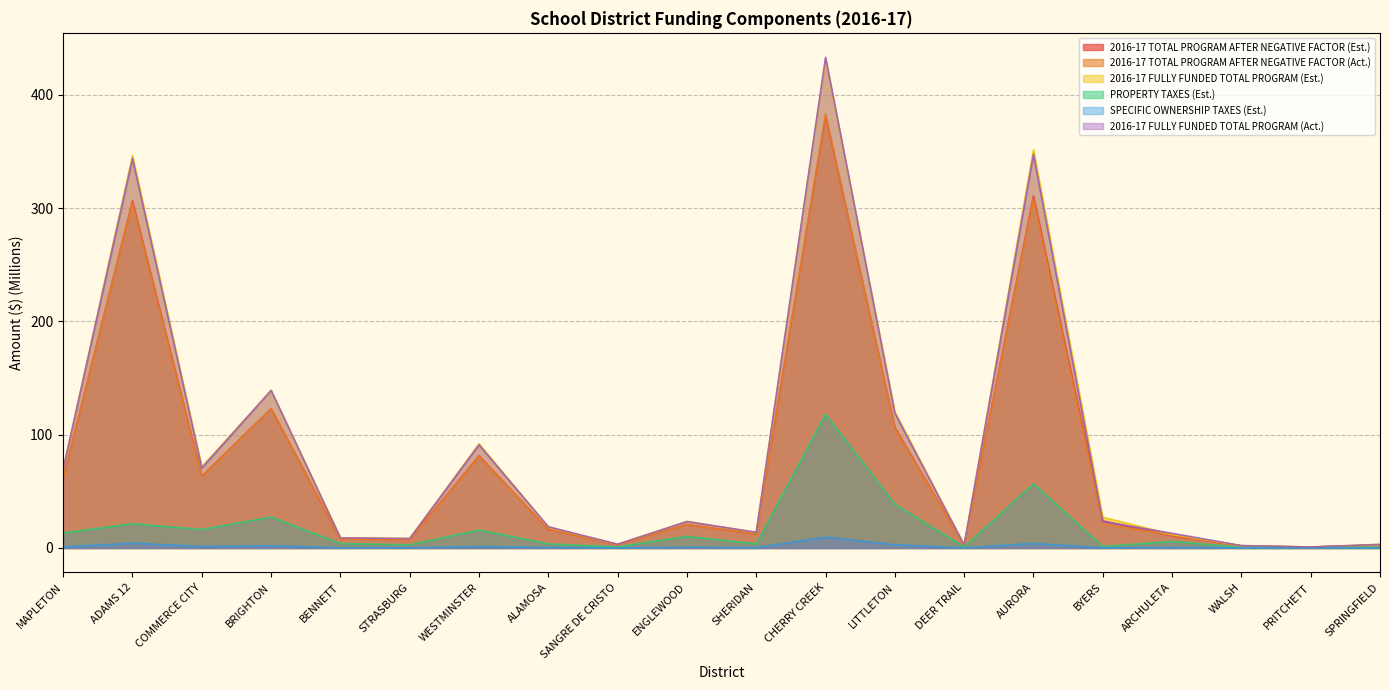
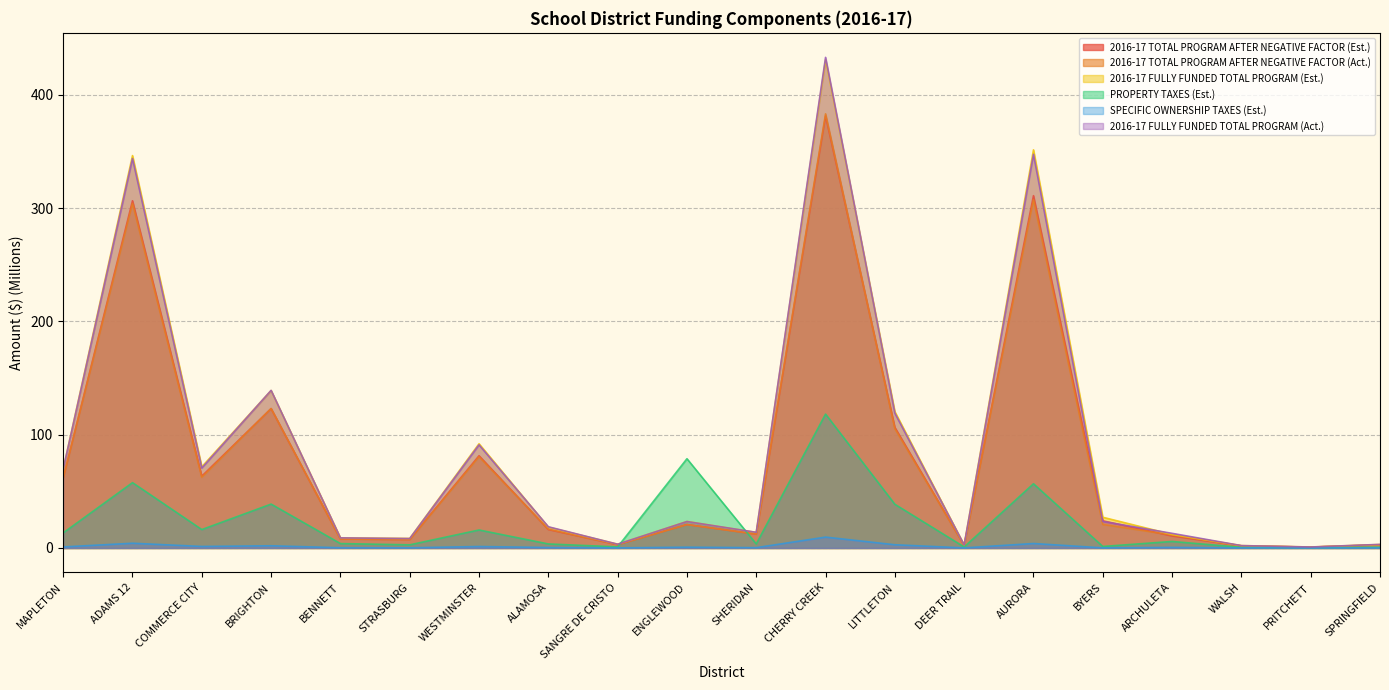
  {
    "2016-17 FULLY FUNDED TOTAL PROGRAM (Est.)": {
      "ADAMS 12": 346,
      "AURORA": 352,
      "BYERS": 27
    },
    "PROPERTY TAXES (Est.)": {
      "MAPLETON": 13,
-     "ADAMS 12": 21,
+     "ADAMS 12": 58,
      "COMMERCE CITY": 16,
-     "BRIGHTON": 27,
+     "BRIGHTON": 39,
      "BENNETT": 4,
      "STRASBURG": 3,
      "WESTMINSTER": 16,
      "ALAMOSA": 4,
-     "ENGLEWOOD": 10,
+     "ENGLEWOOD": 79,
      "SHERIDAN": 4,
      "CHERRY CREEK": 118,
      "LITTLETON": 39,
      "AURORA": 57,
      "ARCHULETA": 6
    },
    "SPECIFIC OWNERSHIP TAXES (Est.)": {
      "MAPLETON": 1,
      "ADAMS 12": 4,
      "COMMERCE CITY": 1,
      "BRIGHTON": 2,
      "BENNETT": 0,
      "STRASBURG": 0,
      "WESTMINSTER": 1,
      "ALAMOSA": 0,
      "ENGLEWOOD": 1,
      "SHERIDAN": 0,
      "CHERRY CREEK": 10,
      "LITTLETON": 3,
      "AURORA": 4,
      "ARCHULETA": 1
    },
    "2016-17 FULLY FUNDED TOTAL PROGRAM (Act.)": {
      "ADAMS 12": 344,
      "AURORA": 348
    }
  }
